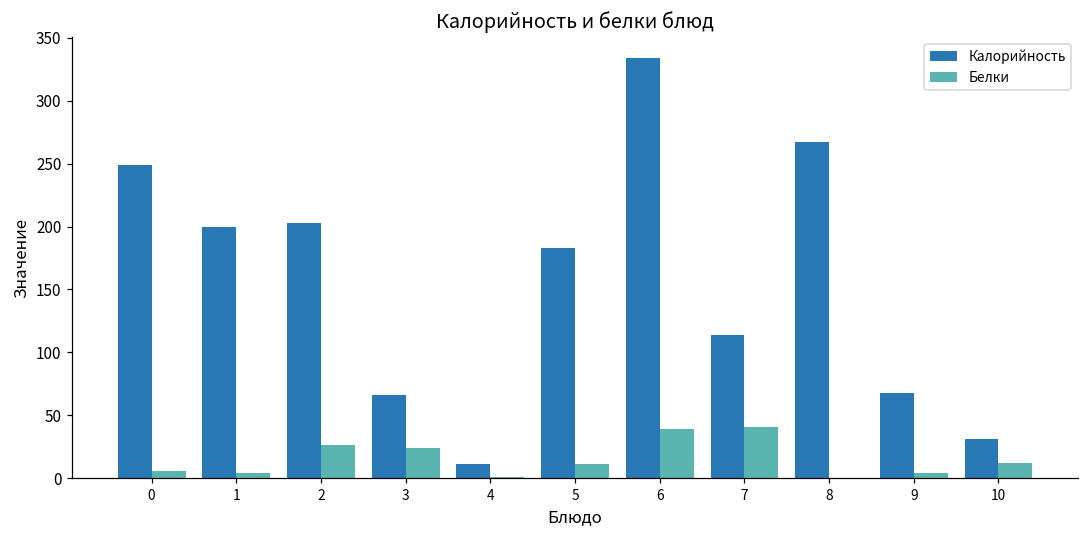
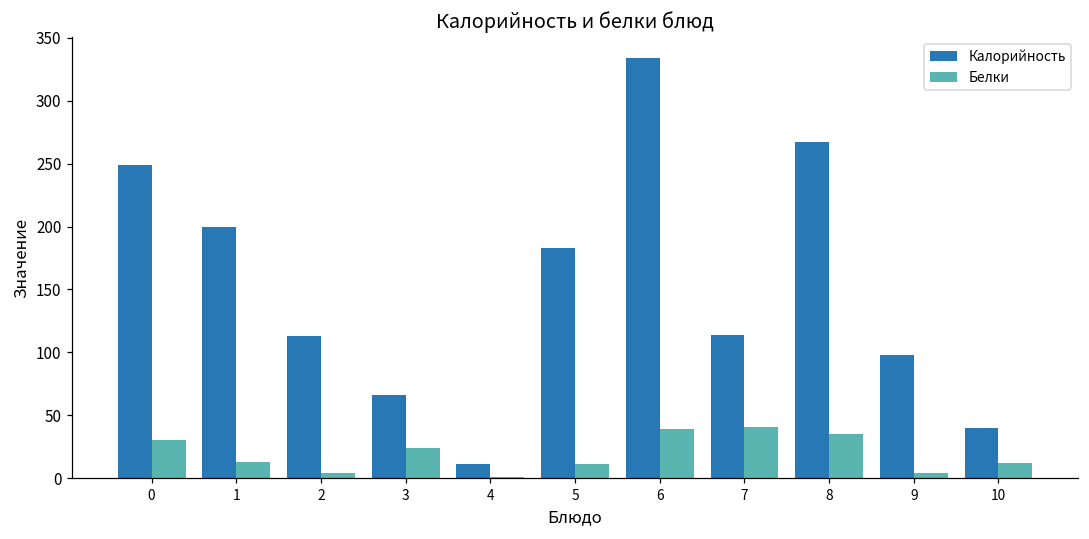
  {
    "Калорийность": {
      "0": 249,
      "1": 200,
-     "2": 203,
+     "2": 113,
      "3": 66,
      "4": 11,
      "5": 183,
      "6": 334,
      "7": 114,
      "8": 267,
-     "9": 68,
-     "10": 31
+     "9": 98,
+     "10": 40
    },
    "Белки": {
-     "0": 6,
-     "1": 4,
-     "2": 26,
+     "0": 30,
+     "1": 13,
+     "2": 4,
      "3": 24,
      "5": 11,
      "6": 39,
      "7": 41,
-     "8": 0,
+     "8": 35,
      "9": 4,
      "10": 12
    }
  }
